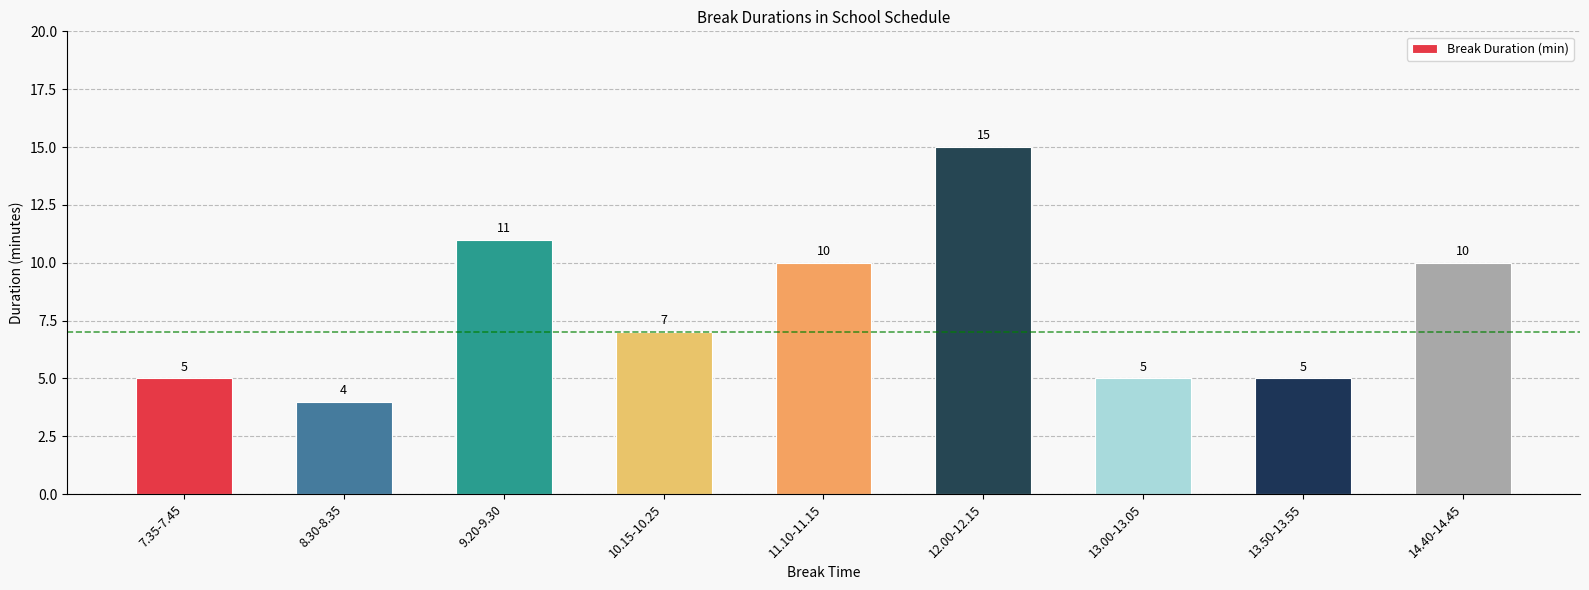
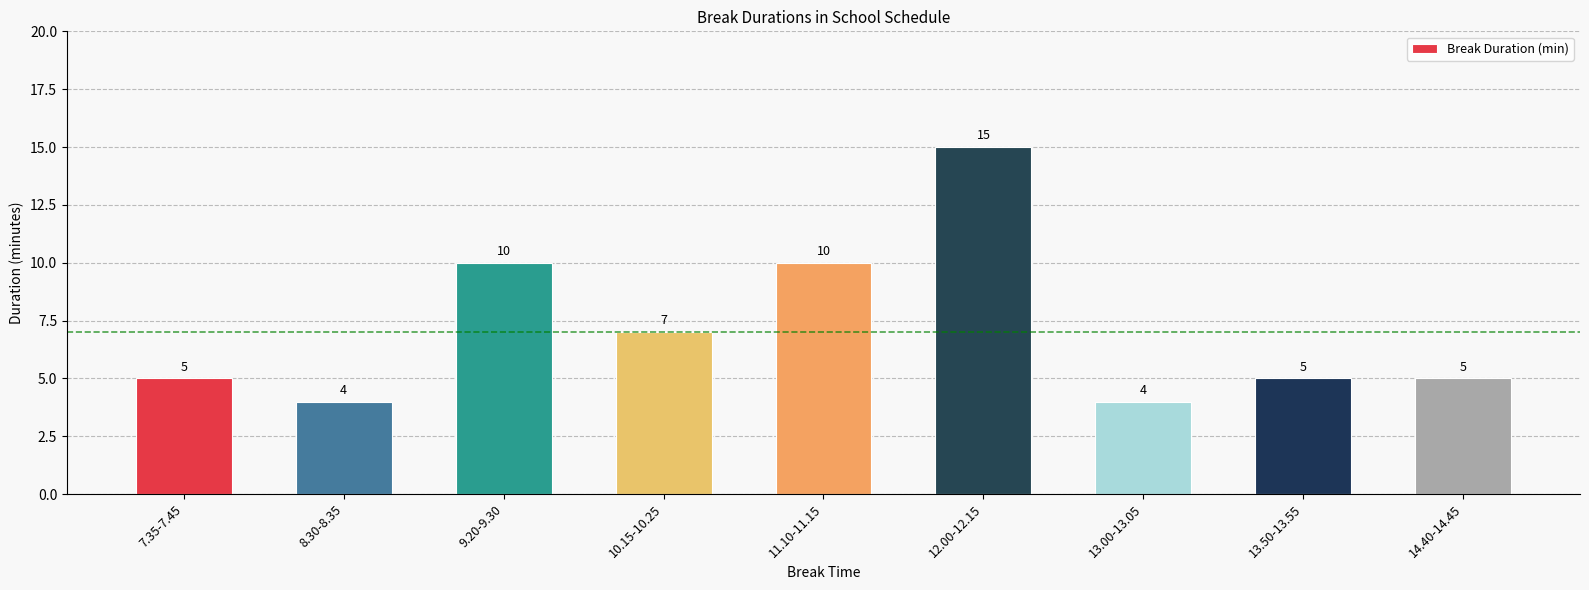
  {
    "7.35-7.45": 5,
    "8.30-8.35": 4,
-   "9.20-9.30": 11,
+   "9.20-9.30": 10,
    "10.15-10.25": 7,
    "11.10-11.15": 10,
    "12.00-12.15": 15,
-   "13.00-13.05": 5,
+   "13.00-13.05": 4,
    "13.50-13.55": 5,
-   "14.40-14.45": 10
+   "14.40-14.45": 5
  }
